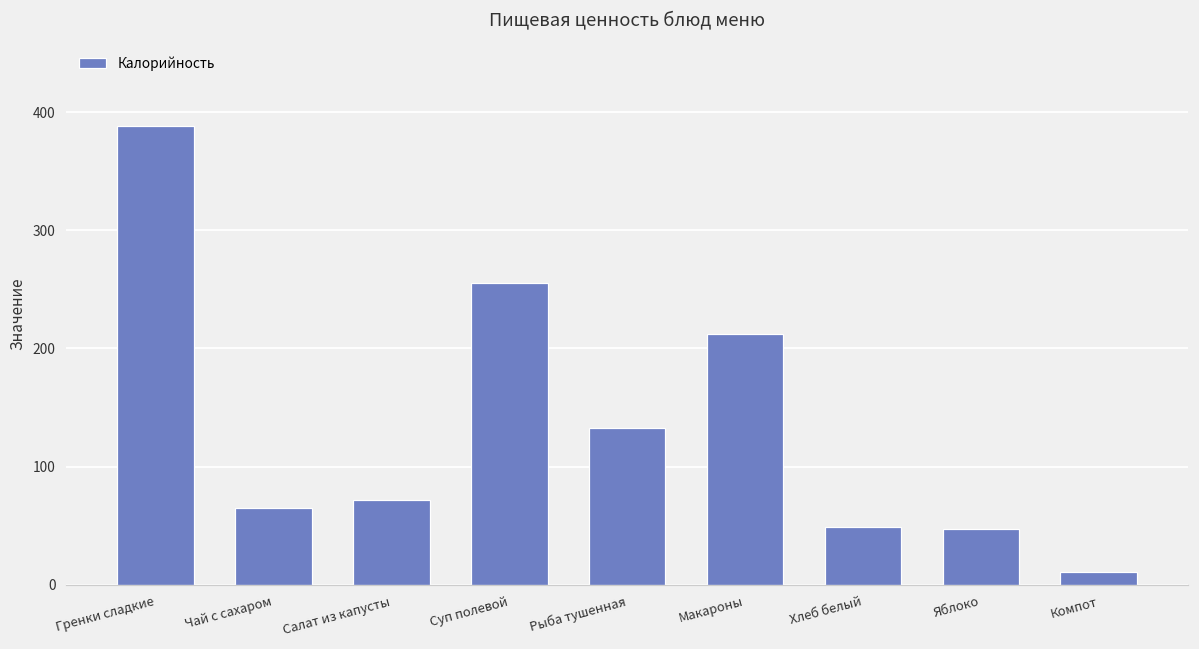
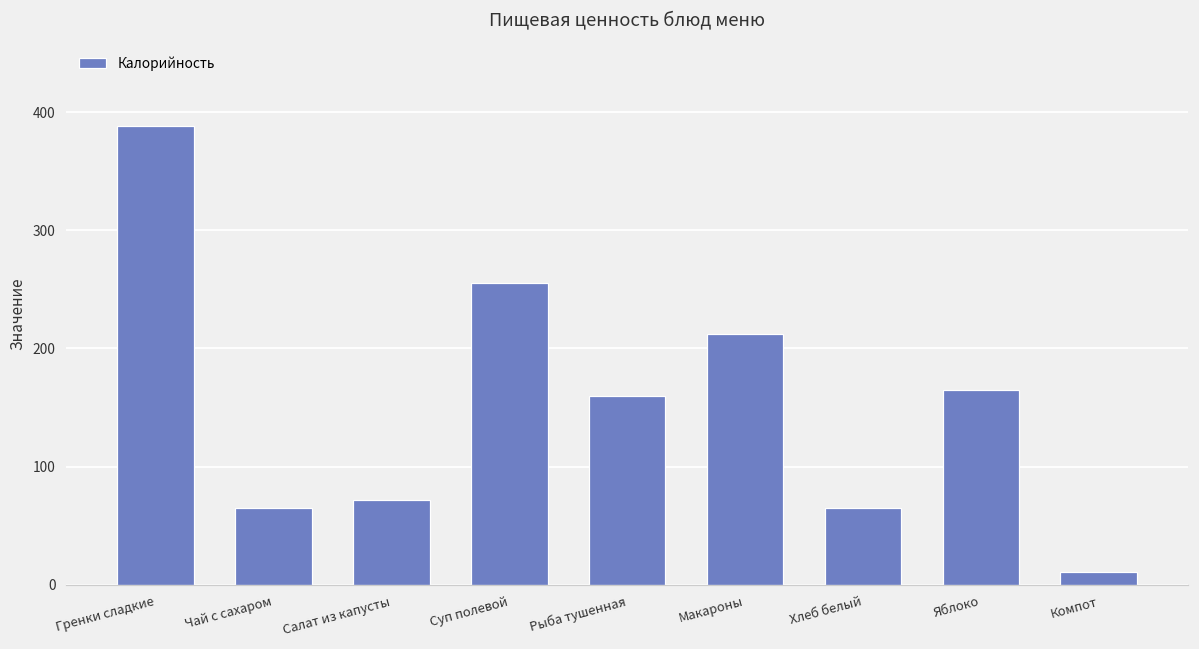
  {
    "Гренки сладкие": 388,
    "Чай с сахаром": 65,
    "Салат из капусты": 72,
    "Суп полевой": 255,
-   "Рыба тушенная": 133,
+   "Рыба тушенная": 160,
    "Макароны": 212,
-   "Хлеб белый": 49,
-   "Яблоко": 47,
+   "Хлеб белый": 65,
+   "Яблоко": 165,
    "Компот": 11
  }
